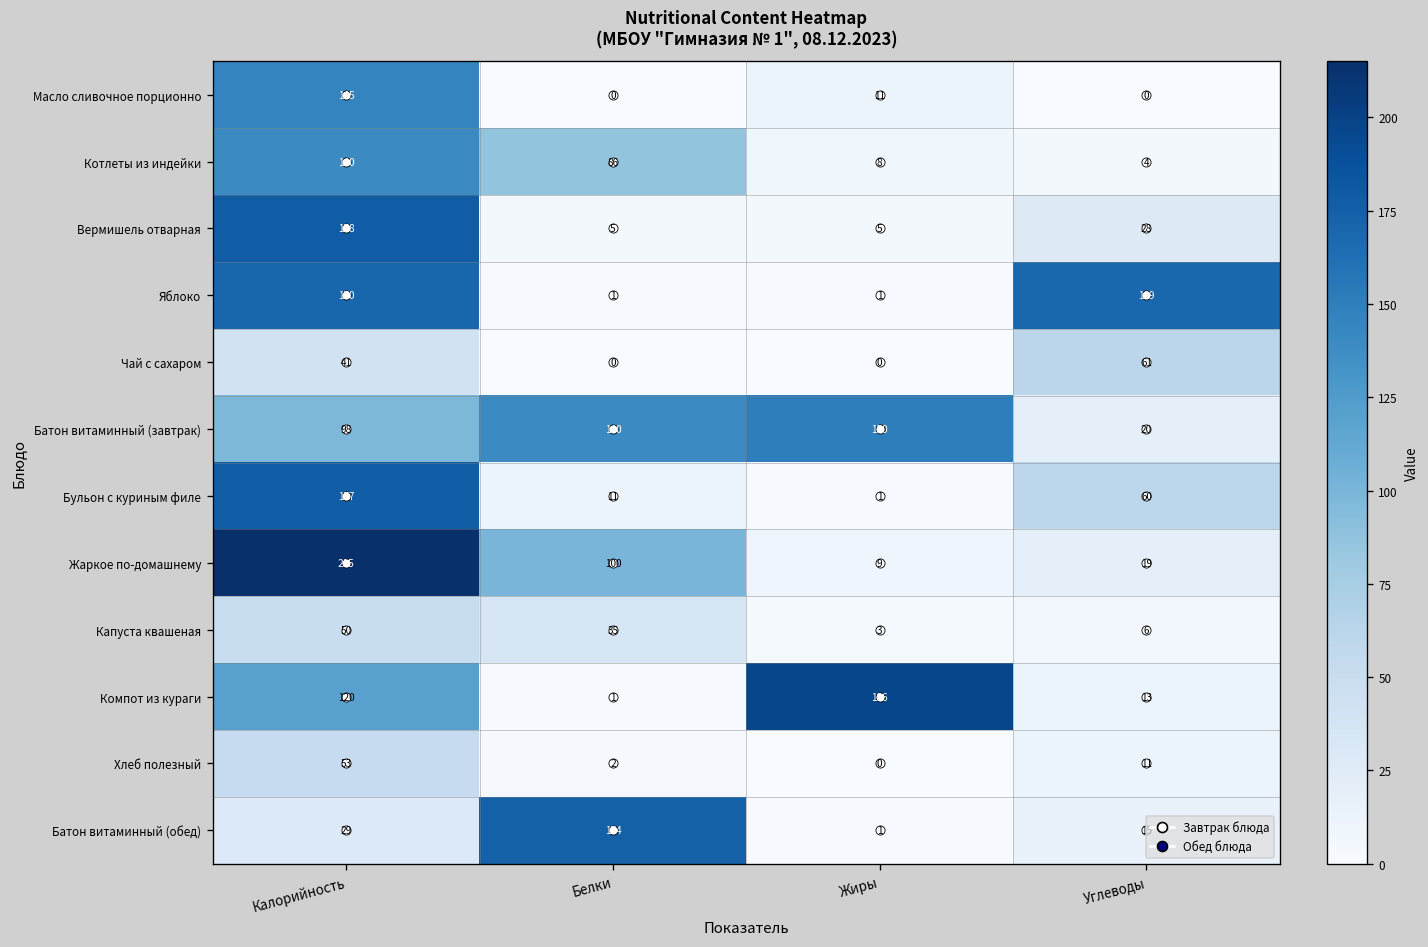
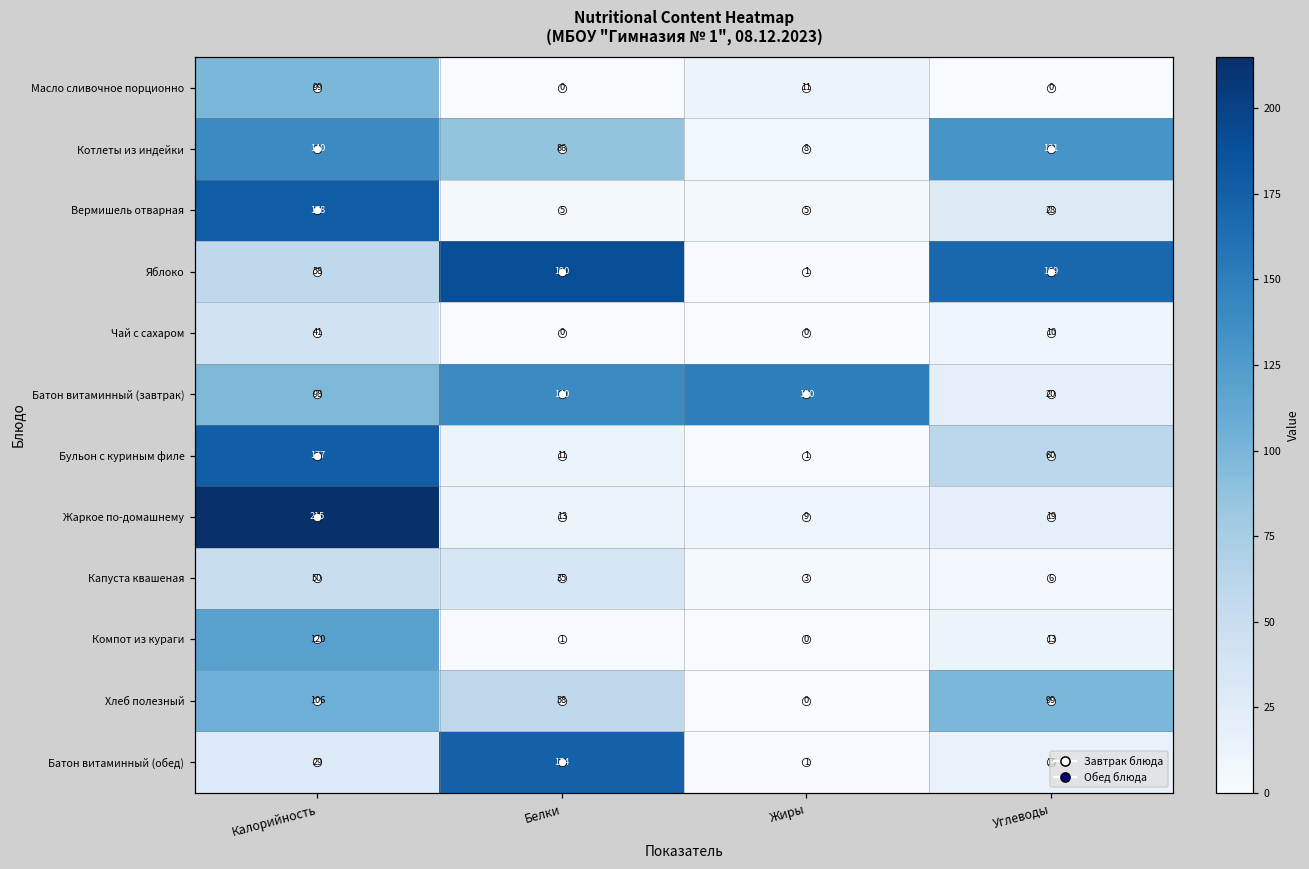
  {
    "Масло сливочное порционно": {
-     "Калорийность": 145
+     "Калорийность": 99
    },
    "Котлеты из индейки": {
-     "Углеводы": 4
+     "Углеводы": 131
    },
    "Яблоко": {
-     "Калорийность": 170,
-     "Белки": 1
+     "Калорийность": 58,
+     "Белки": 190
    },
    "Чай с сахаром": {
-     "Углеводы": 61
+     "Углеводы": 10
    },
    "Жаркое по-домашнему": {
-     "Белки": 100
+     "Белки": 13
    },
    "Компот из кураги": {
-     "Жиры": 196
+     "Жиры": 0
    },
    "Хлеб полезный": {
-     "Калорийность": 53,
-     "Белки": 2,
-     "Углеводы": 11
+     "Калорийность": 106,
+     "Белки": 58,
+     "Углеводы": 99
    }
  }
